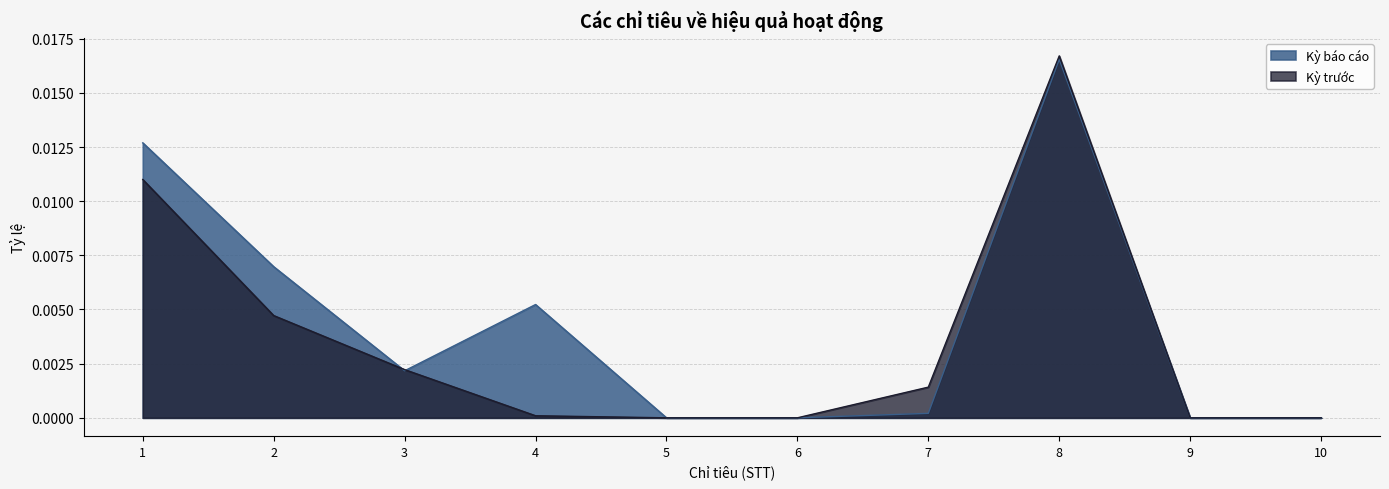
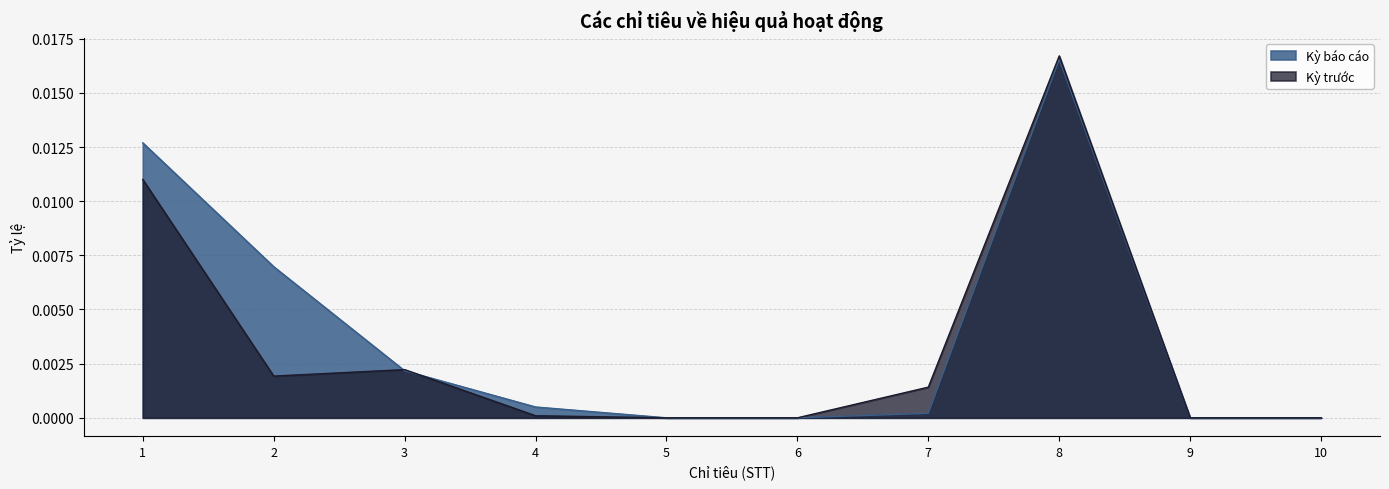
  {
    "Kỳ báo cáo": {
      "1": 0.0127,
      "2": 0.0070,
-     "4": 0.0052,
+     "4": 0.0005,
      "7": 0.0002,
      "8": 0.0165
    },
    "Kỳ trước": {
      "1": 0.0110,
-     "2": 0.0047,
+     "2": 0.0019,
      "4": 0.0001,
      "7": 0.0014,
      "8": 0.0167
    }
  }
